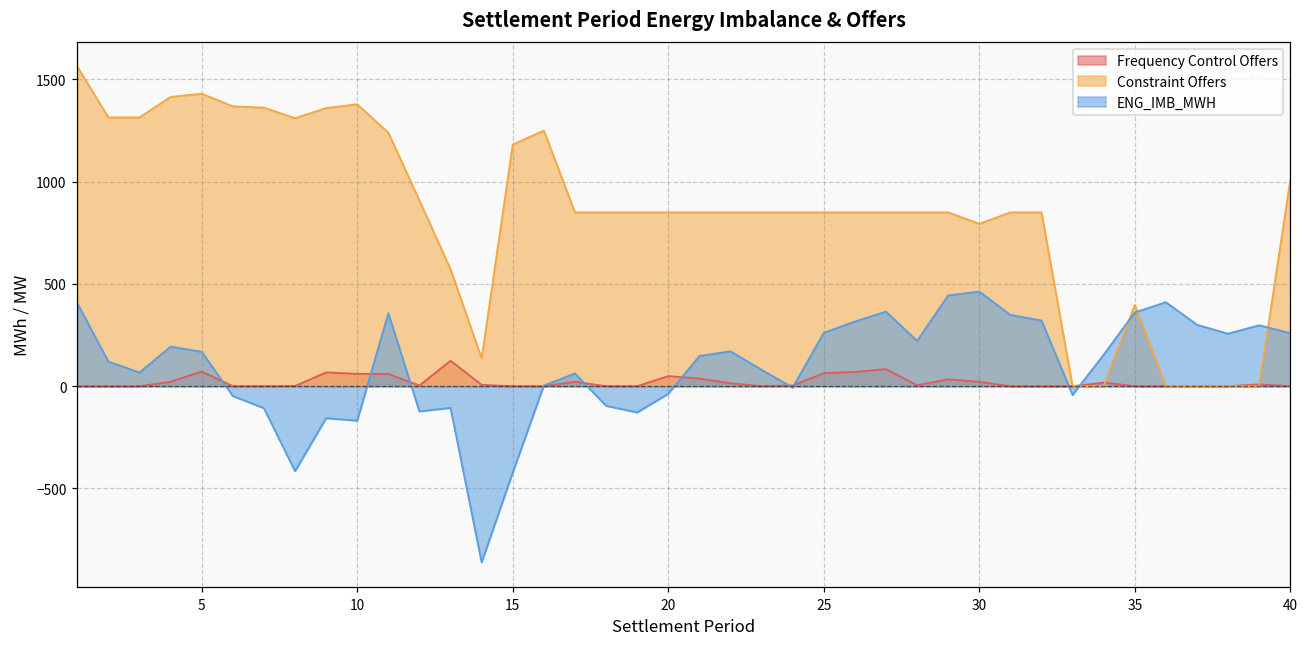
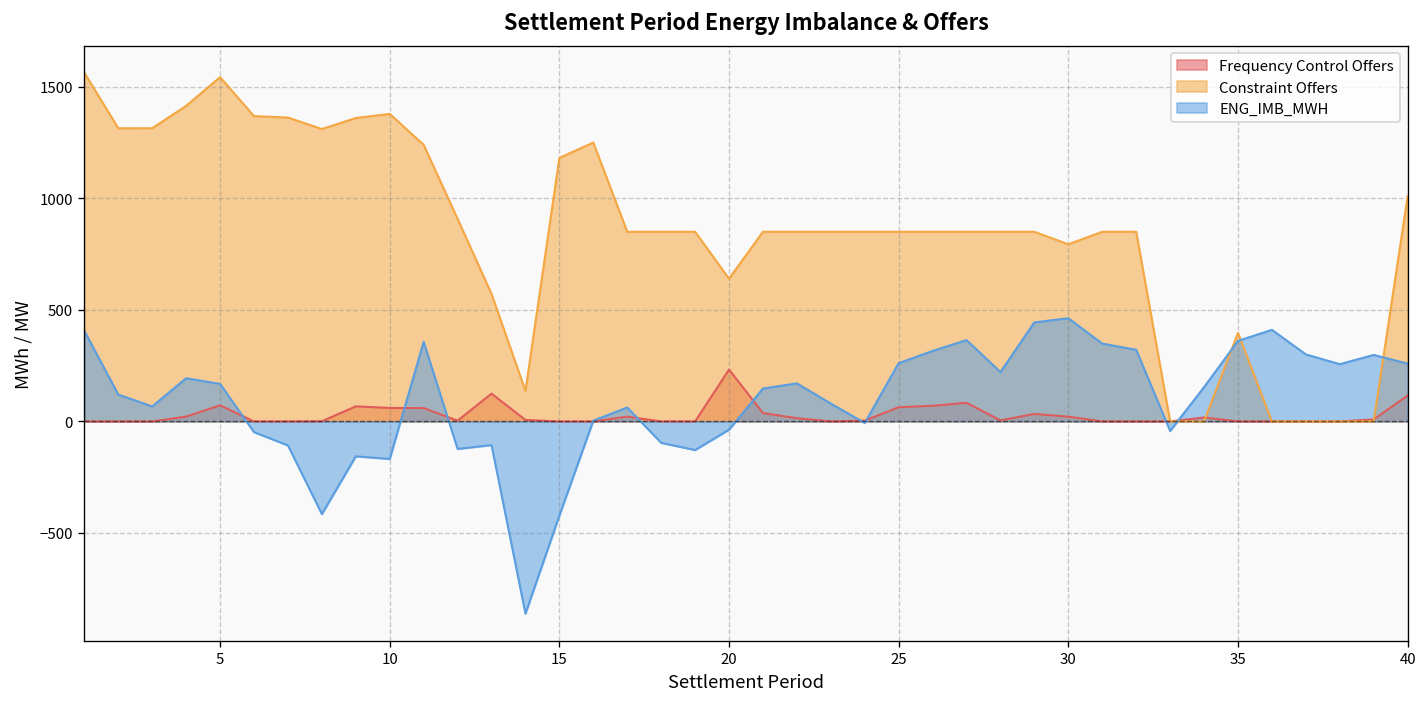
  {
    "Frequency Control Offers": {
      "5": 70,
      "10": 60,
-     "20": 50,
+     "20": 230,
      "25": 60,
      "30": 20,
      "35": 0,
-     "40": 0
+     "40": 120
    },
    "Constraint Offers": {
-     "5": 1430,
+     "5": 1540,
      "10": 1380,
      "15": 1180,
-     "20": 850,
+     "20": 640,
      "25": 850,
      "30": 790,
      "35": 400,
      "40": 1010
    }
  }
